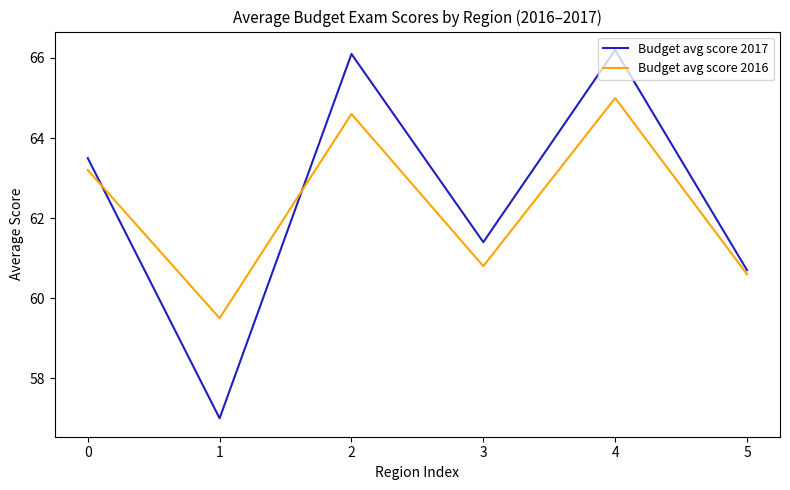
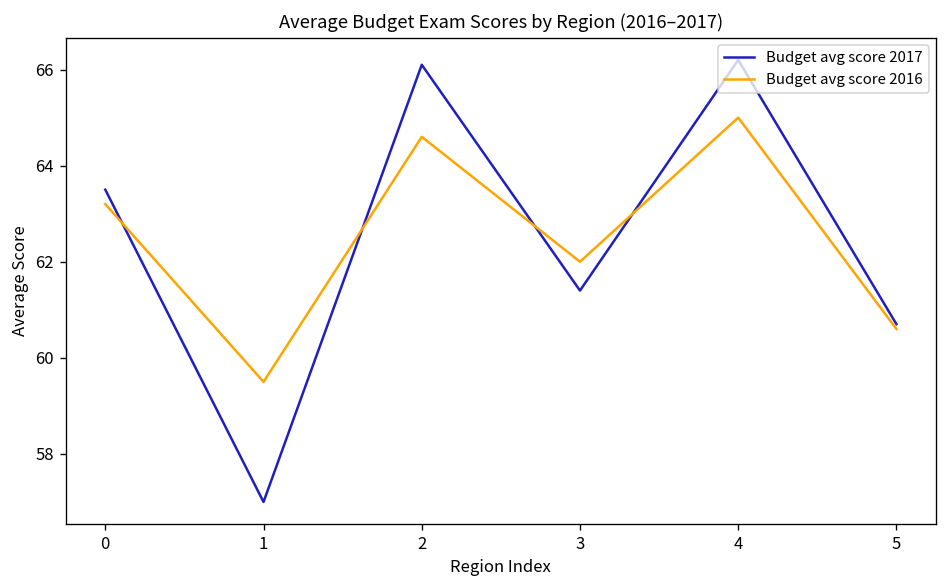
  {
    "Budget avg score 2017": {
      "0": 63.5,
      "1": 57.0,
      "2": 66.1,
      "3": 61.4,
      "5": 60.7
    },
    "Budget avg score 2016": {
      "0": 63.2,
      "1": 59.5,
      "2": 64.6,
-     "3": 60.8,
+     "3": 62.0,
      "4": 65.0,
      "5": 60.6
    }
  }
